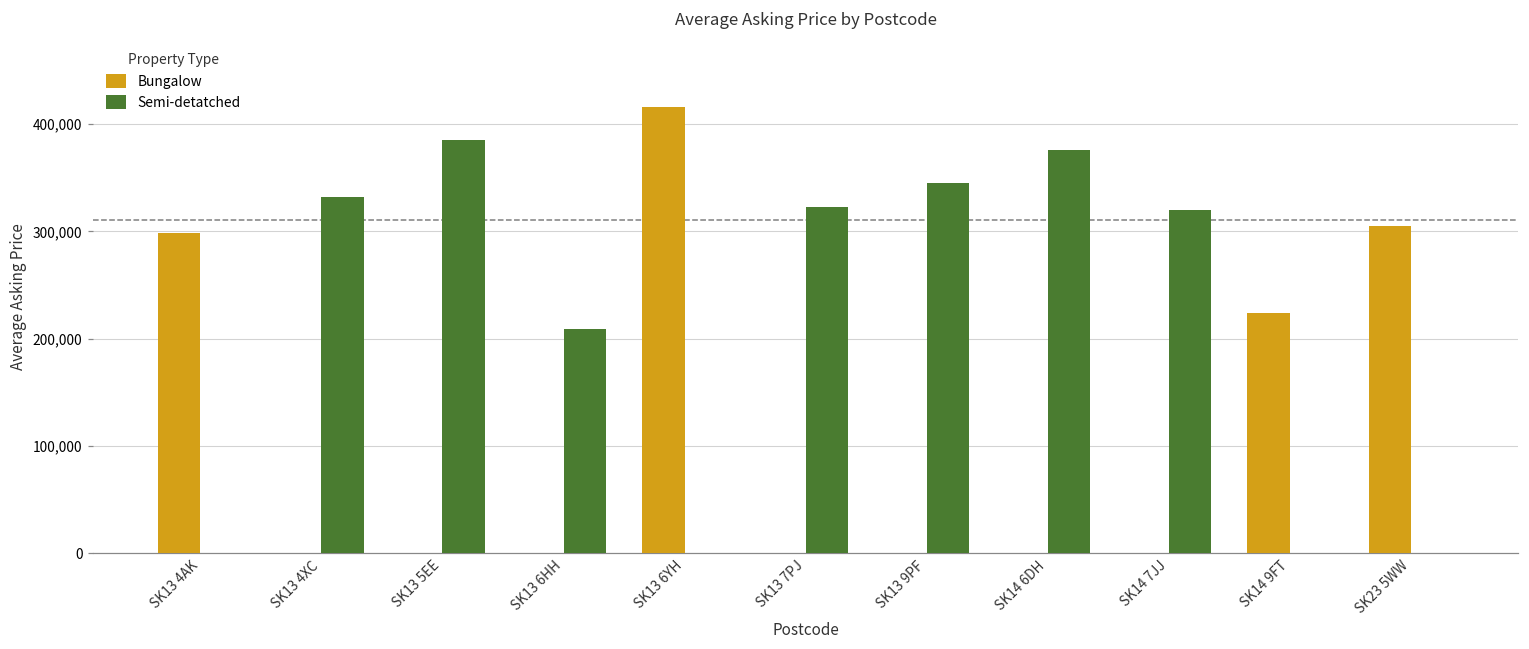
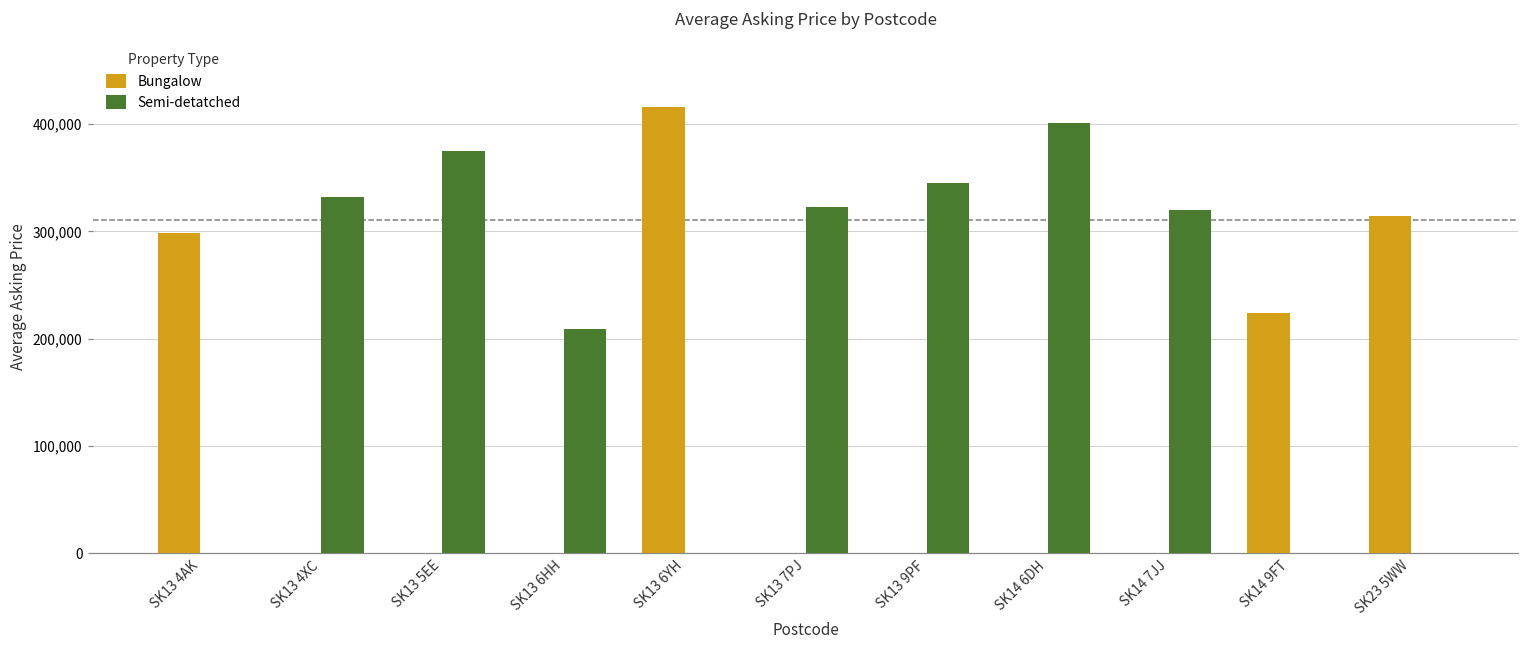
  {
    "Bungalow": {
      "SK13 4AK": "300,000",
      "SK13 4XC": "0",
      "SK13 5EE": "0",
      "SK13 6HH": "0",
      "SK13 6YH": "420,000",
      "SK13 7PJ": "0",
      "SK13 9PF": "0",
      "SK14 6DH": "0",
      "SK14 7JJ": "0",
      "SK14 9FT": "220,000",
-     "SK23 5WW": "306,000"
+     "SK23 5WW": "314,000"
    },
    "Semi-detatched": {
      "SK13 4AK": "0",
      "SK13 4XC": "330,000",
-     "SK13 5EE": "390,000",
+     "SK13 5EE": "380,000",
      "SK13 6HH": "210,000",
      "SK13 6YH": "0",
      "SK13 7PJ": "320,000",
      "SK13 9PF": "350,000",
-     "SK14 6DH": "380,000",
+     "SK14 6DH": "400,000",
      "SK14 7JJ": "320,000",
      "SK14 9FT": "0",
      "SK23 5WW": "0"
    }
  }
